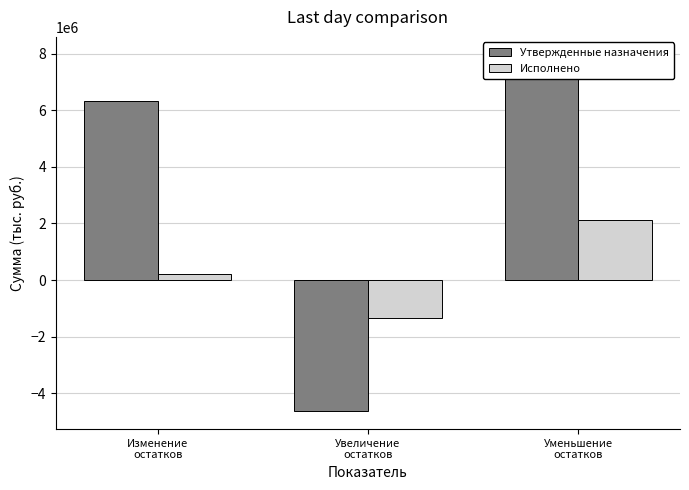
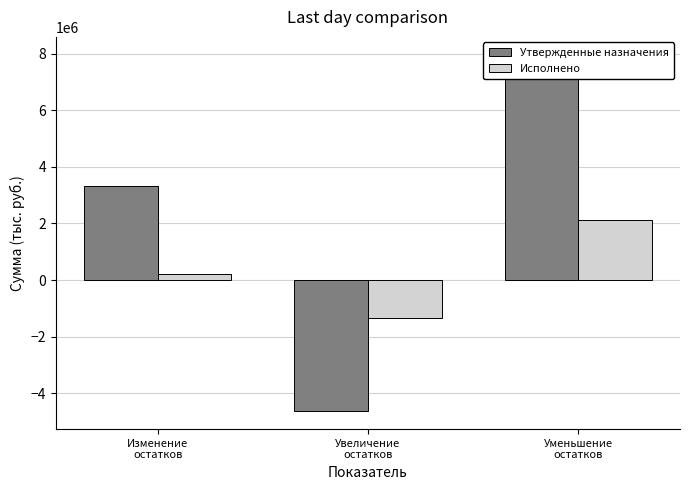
  {
    "Утвержденные назначения": {
-     "Изменение остатков": 6300000,
+     "Изменение остатков": 3300000,
      "Увеличение остатков": -4600000
    },
    "Исполнено": {
      "Изменение остатков": 200000,
      "Увеличение остатков": -1300000,
      "Уменьшение остатков": 2100000
    }
  }
